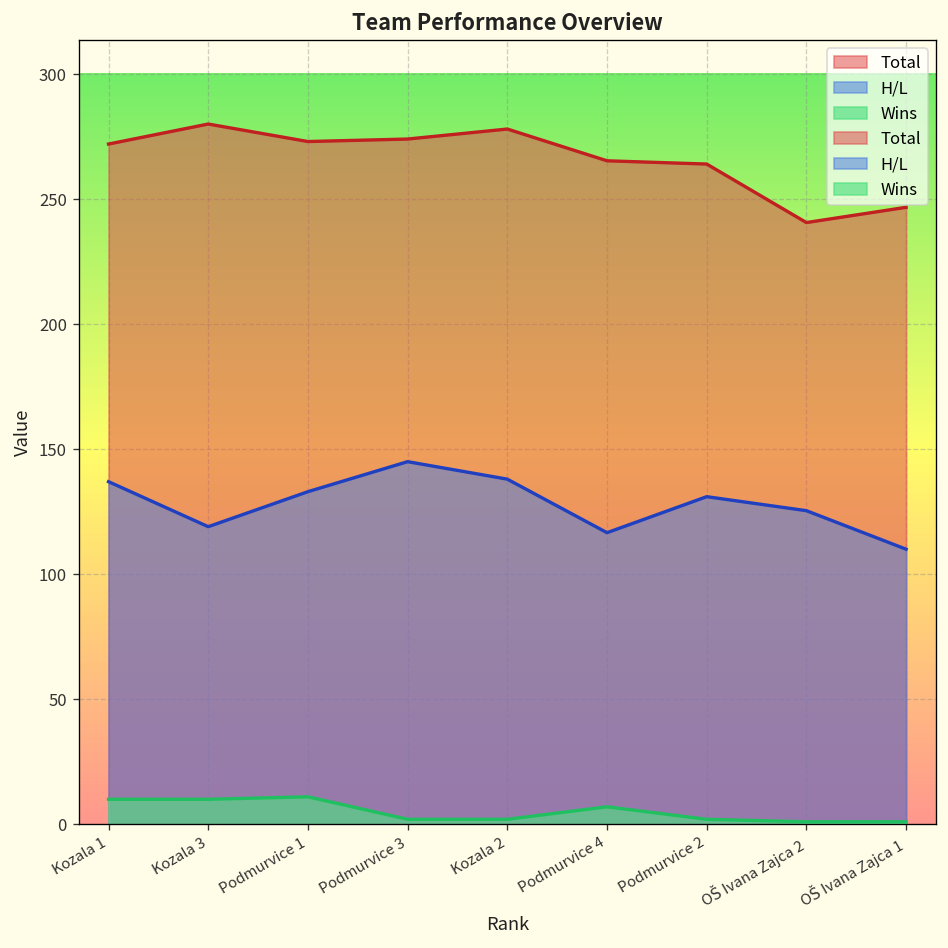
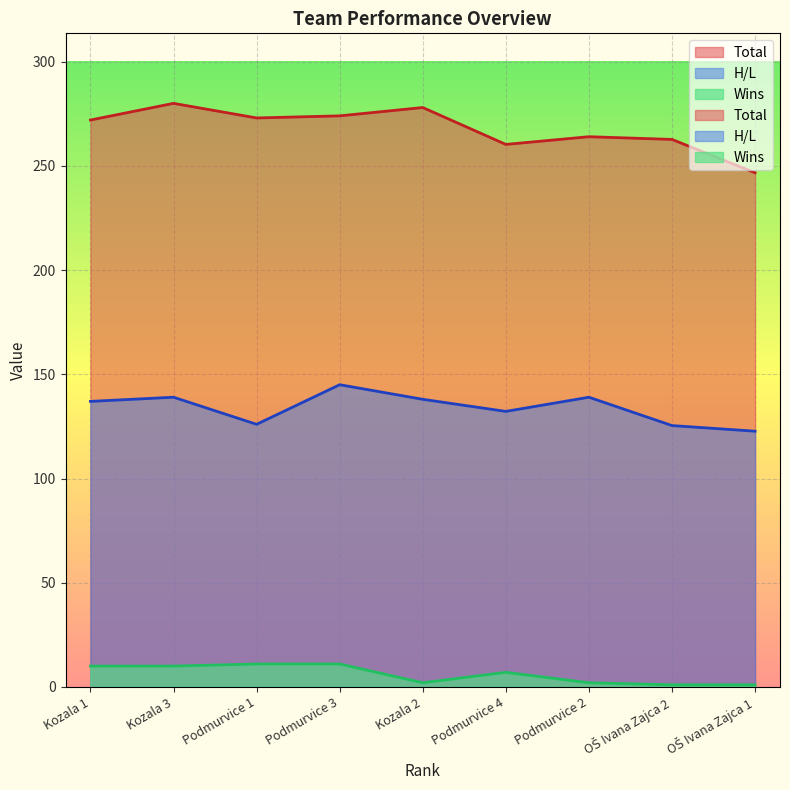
  {
    "Total": {
      "Kozala 1": 272,
      "Kozala 3": 280,
      "Podmurvice 1": 273,
      "Podmurvice 3": 274,
      "Kozala 2": 278,
-     "Podmurvice 4": 265,
+     "Podmurvice 4": 260,
      "Podmurvice 2": 264,
-     "OŠ Ivana Zajca 2": 241,
+     "OŠ Ivana Zajca 2": 263,
      "OŠ Ivana Zajca 1": 247
    },
    "H/L": {
      "Kozala 1": 137,
-     "Kozala 3": 119,
-     "Podmurvice 1": 133,
+     "Kozala 3": 139,
+     "Podmurvice 1": 126,
      "Podmurvice 3": 145,
      "Kozala 2": 138,
-     "Podmurvice 4": 117,
-     "Podmurvice 2": 131,
+     "Podmurvice 4": 132,
+     "Podmurvice 2": 139,
      "OŠ Ivana Zajca 2": 125,
-     "OŠ Ivana Zajca 1": 110
+     "OŠ Ivana Zajca 1": 123
    },
    "Wins": {
      "Kozala 1": 10,
      "Kozala 3": 10,
      "Podmurvice 1": 11,
-     "Podmurvice 3": 2,
+     "Podmurvice 3": 11,
      "Kozala 2": 2,
      "Podmurvice 4": 7,
      "Podmurvice 2": 2,
      "OŠ Ivana Zajca 2": 1,
      "OŠ Ivana Zajca 1": 1
    }
  }
